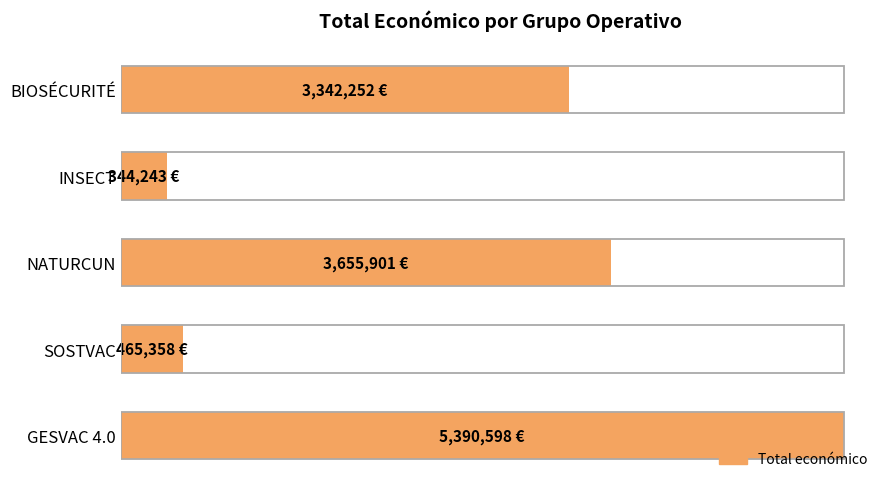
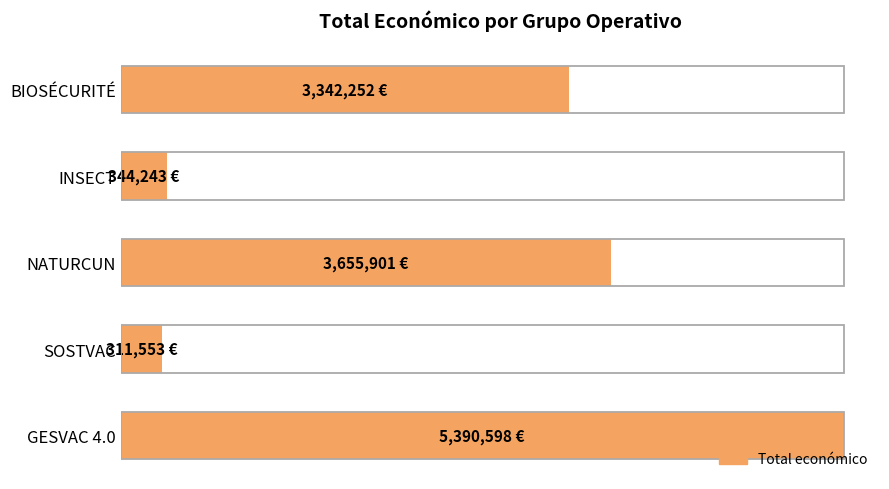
  {
    "Total económico": {
-     "SOSTVAC": "465,358",
+     "SOSTVAC": "311,553",
      "GESVAC 4.0": "5,390,598"
    }
  }
